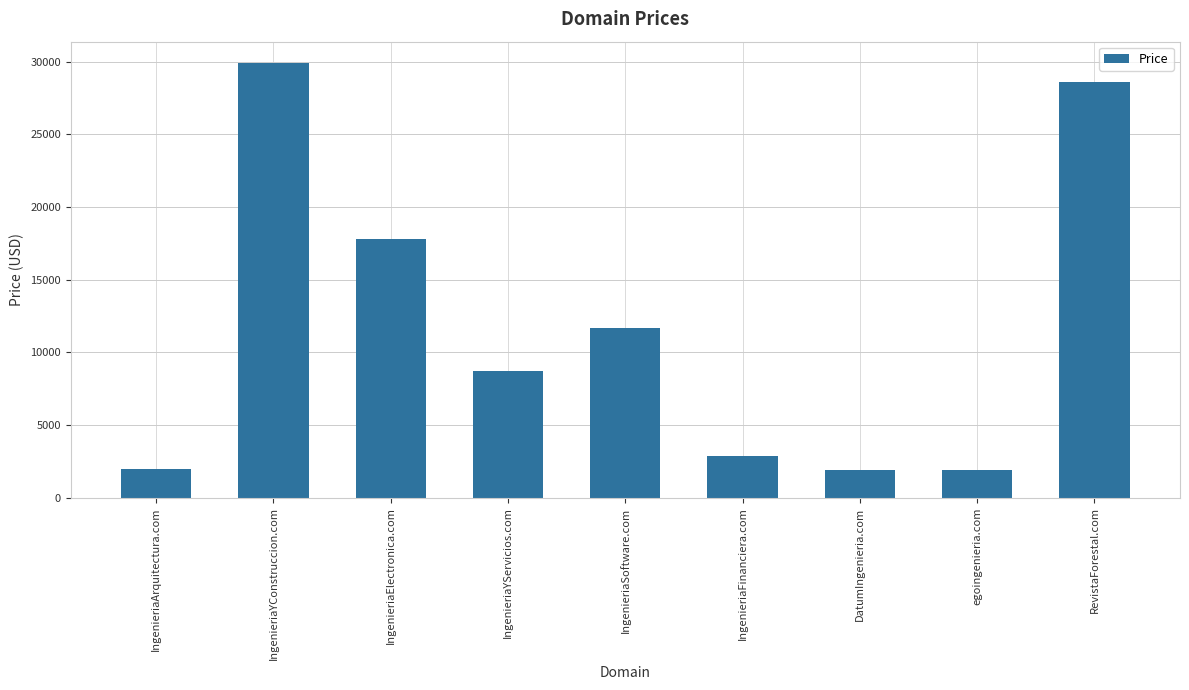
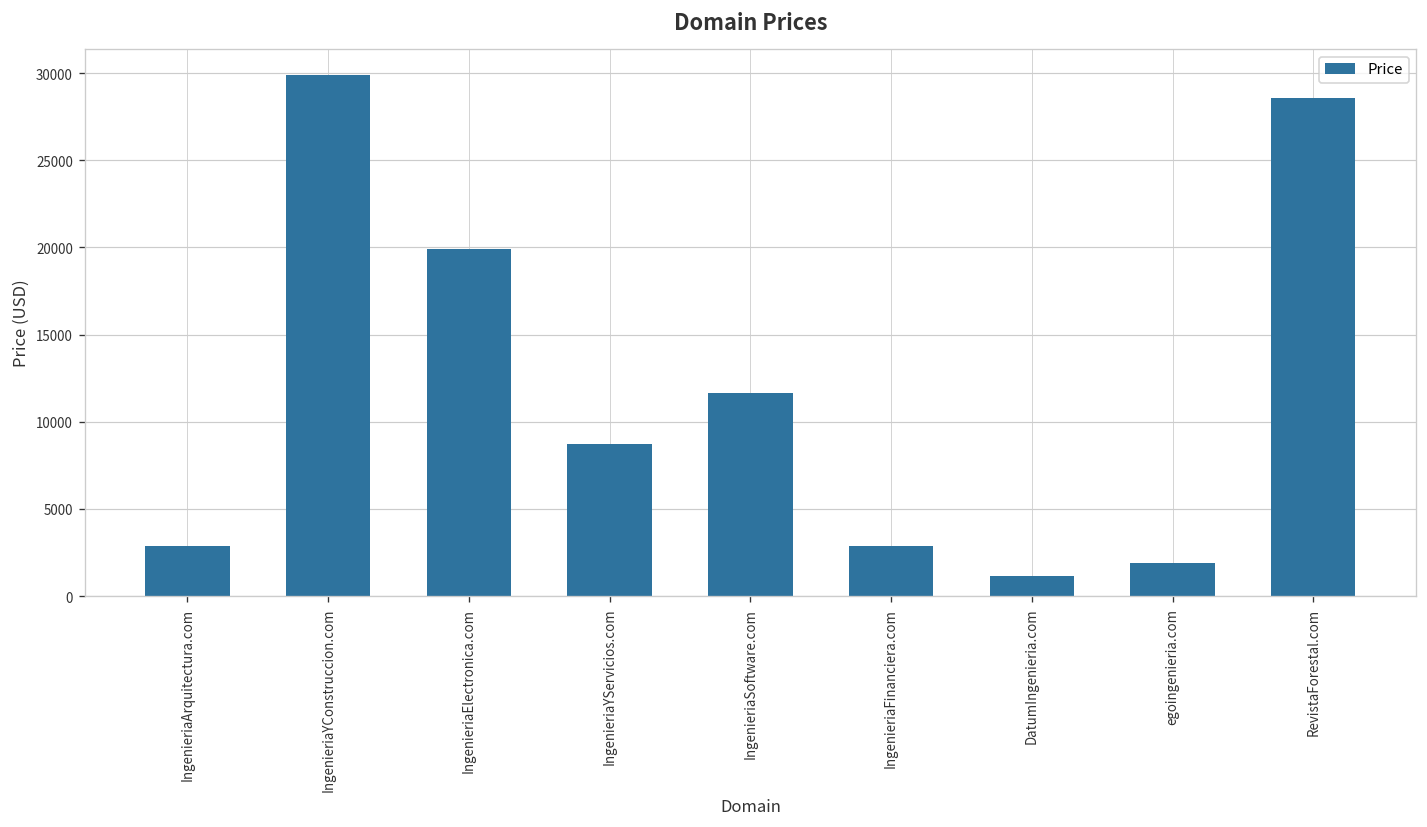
  {
-   "IngenieriaArquitectura.com": 2000,
+   "IngenieriaArquitectura.com": 2900,
    "IngenieriaYConstruccion.com": 29900,
-   "IngenieriaElectronica.com": 17800,
+   "IngenieriaElectronica.com": 19900,
    "IngenieriaYServicios.com": 8700,
    "IngenieriaSoftware.com": 11700,
    "IngenieriaFinanciera.com": 2900,
-   "DatumIngenieria.com": 1900,
+   "DatumIngenieria.com": 1200,
    "egoingenieria.com": 1900,
    "RevistaForestal.com": 28600
  }
